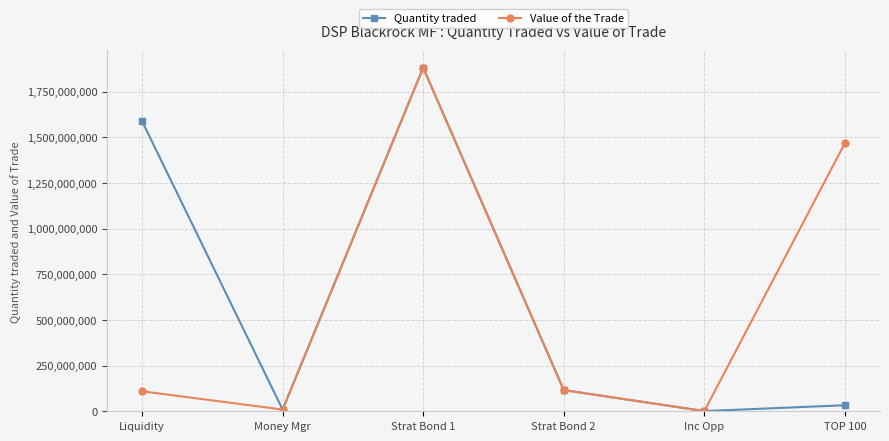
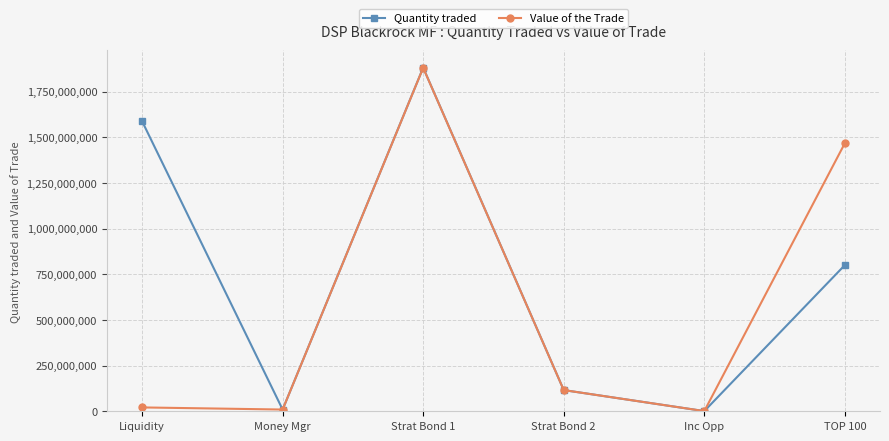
  {
    "Quantity traded": {
      "Liquidity": "1,590,000,000",
-     "TOP 100": "30,000,000"
+     "TOP 100": "800,000,000"
    },
    "Value of the Trade": {
-     "Liquidity": "110,000,000",
+     "Liquidity": "20,000,000",
      "TOP 100": "1,470,000,000"
    }
  }
